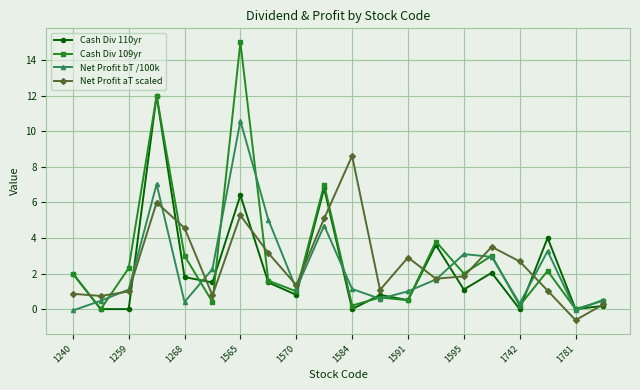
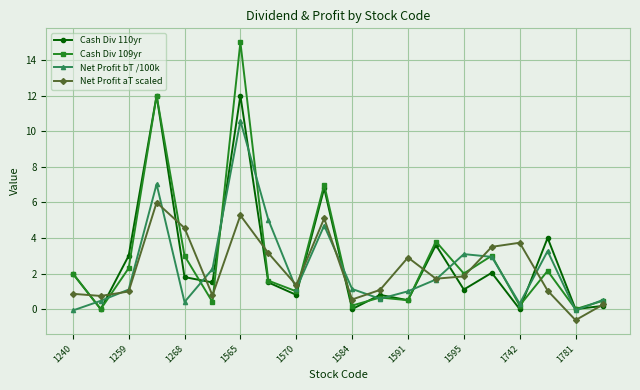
  {
    "Cash Div 110yr": {
-     "1259": 0,
+     "1259": 3,
      "1268": 1.8,
-     "1565": 6.4,
+     "1565": 12.0,
      "1570": 0.8,
      "1584": 0.0,
      "1595": 1.1,
      "1742": 0.0
    },
    "Net Profit aT scaled": {
      "1240": 0.9,
      "1268": 4.6,
      "1565": 5.3,
      "1570": 1.4,
-     "1584": 8.6,
+     "1584": 0.5,
      "1591": 2.9,
      "1595": 1.8,
-     "1742": 2.7,
+     "1742": 3.7,
      "1781": -0.6
    }
  }
